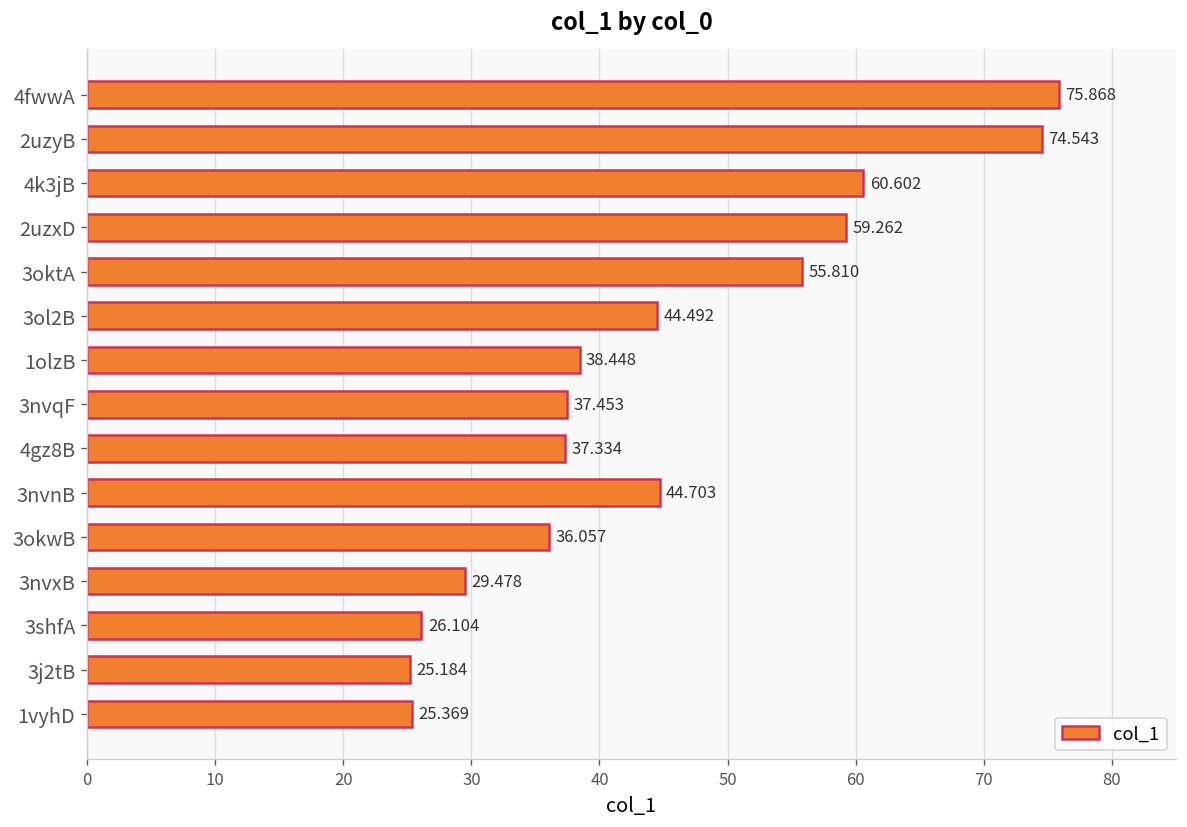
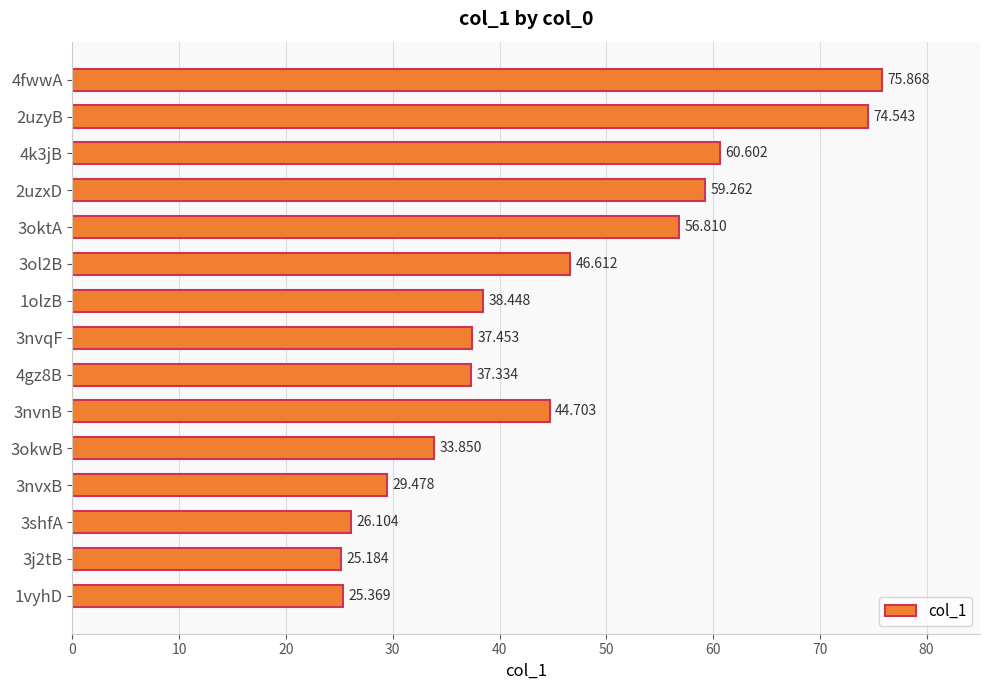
  {
    "4fwwA": 75.868,
    "2uzyB": 74.543,
    "4k3jB": 60.602,
    "2uzxD": 59.262,
-   "3oktA": 55.810,
-   "3ol2B": 44.492,
+   "3oktA": 56.810,
+   "3ol2B": 46.612,
    "1olzB": 38.448,
    "3nvqF": 37.453,
    "4gz8B": 37.334,
    "3nvnB": 44.703,
-   "3okwB": 36.057,
+   "3okwB": 33.850,
    "3nvxB": 29.478,
    "3shfA": 26.104,
    "3j2tB": 25.184,
    "1vyhD": 25.369
  }
